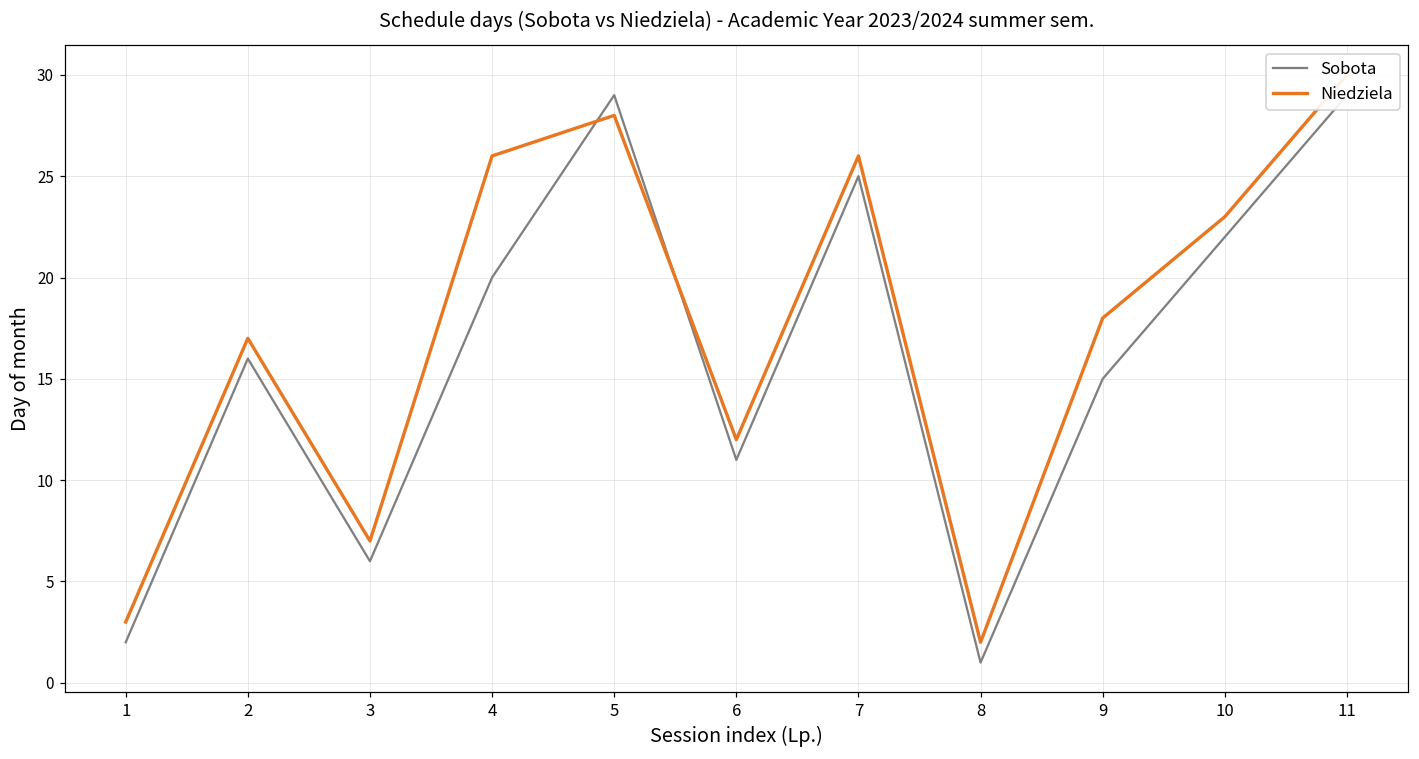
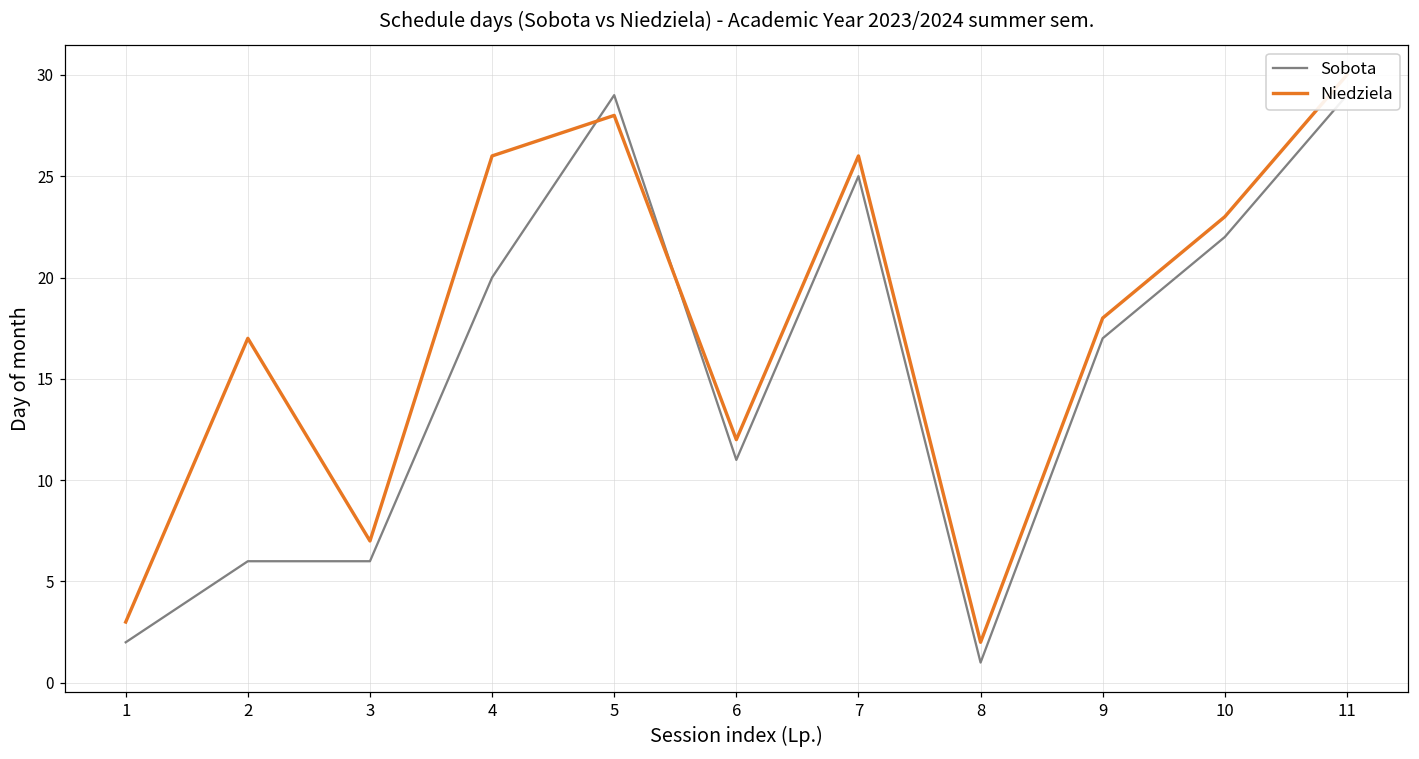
  {
    "Sobota": {
      "1": 2,
-     "2": 16,
+     "2": 6,
      "3": 6,
      "4": 20,
      "5": 29,
      "6": 11,
      "7": 25,
      "8": 1,
-     "9": 15,
+     "9": 17,
      "10": 22
    },
    "Niedziela": {
      "1": 3,
      "2": 17,
      "3": 7,
      "4": 26,
      "5": 28,
      "6": 12,
      "7": 26,
      "8": 2,
      "9": 18,
      "10": 23
    }
  }
